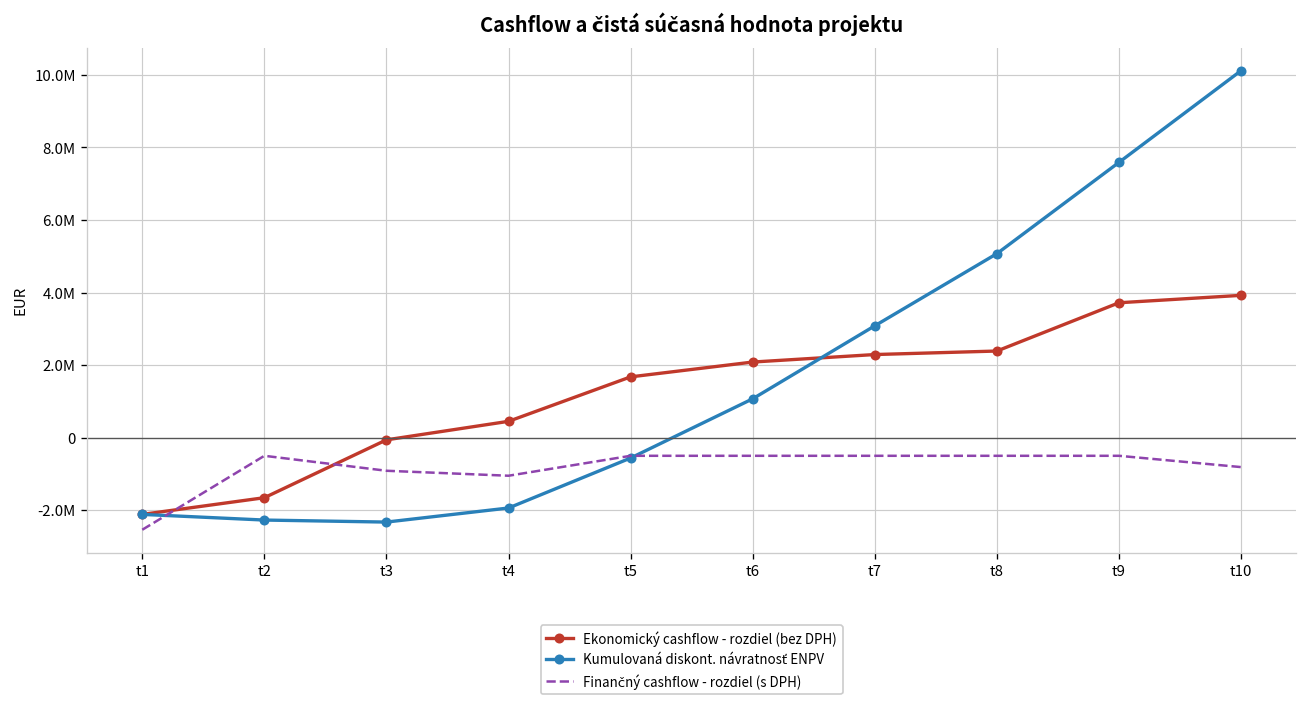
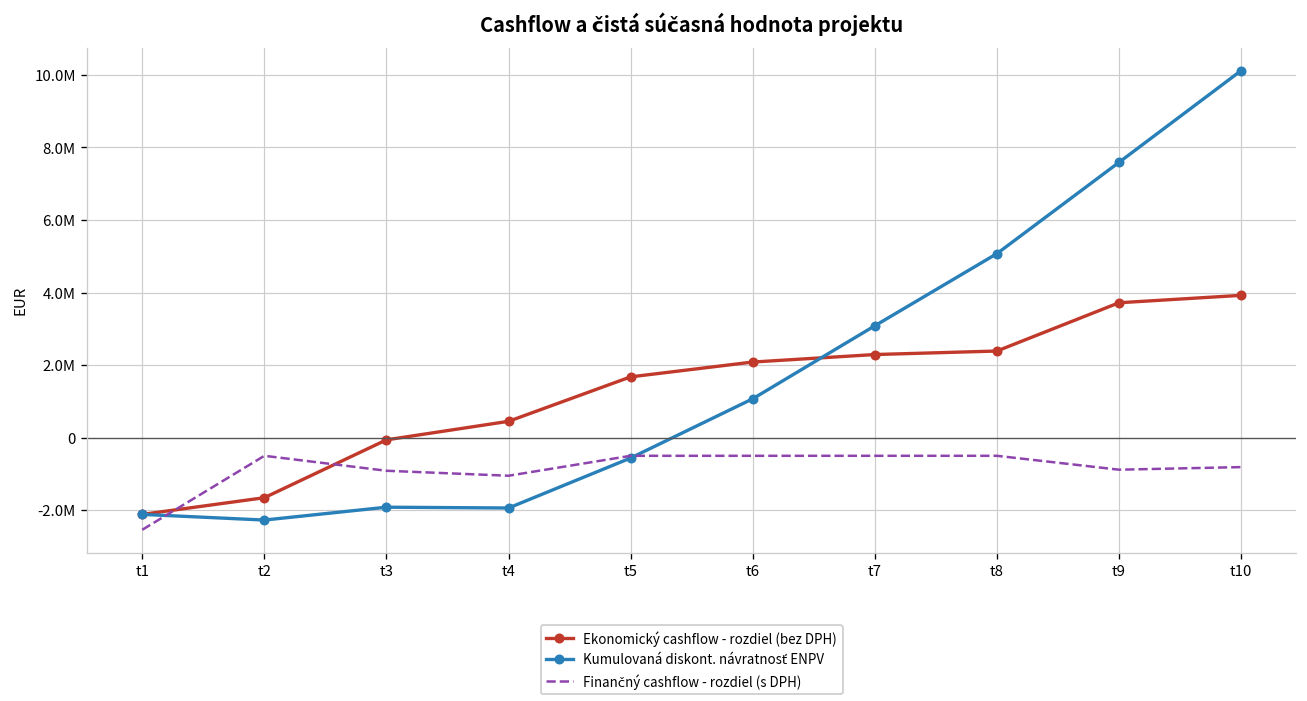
  {
    "Ekonomický cashflow - rozdiel (bez DPH)": {
      "t2": -1700000,
      "t3": -100000,
      "t4": 400000,
      "t5": 1700000,
      "t6": 2100000,
      "t7": 2300000,
      "t8": 2400000,
      "t9": 3700000,
      "t10": 3900000
    },
    "Kumulovaná diskont. návratnosť ENPV": {
      "t2": -2300000,
-     "t3": -2300000,
+     "t3": -1900000,
      "t4": -1900000,
      "t6": 1100000,
      "t7": 3100000,
      "t8": 5100000,
      "t9": 7600000,
      "t10": 10100000
    },
    "Finančný cashflow - rozdiel (s DPH)": {
      "t1": -2500000,
      "t2": -500000,
      "t3": -900000,
      "t4": -1100000,
      "t6": -500000,
      "t7": -500000,
      "t8": -500000,
-     "t9": -500000,
+     "t9": -900000,
      "t10": -800000
    }
  }
